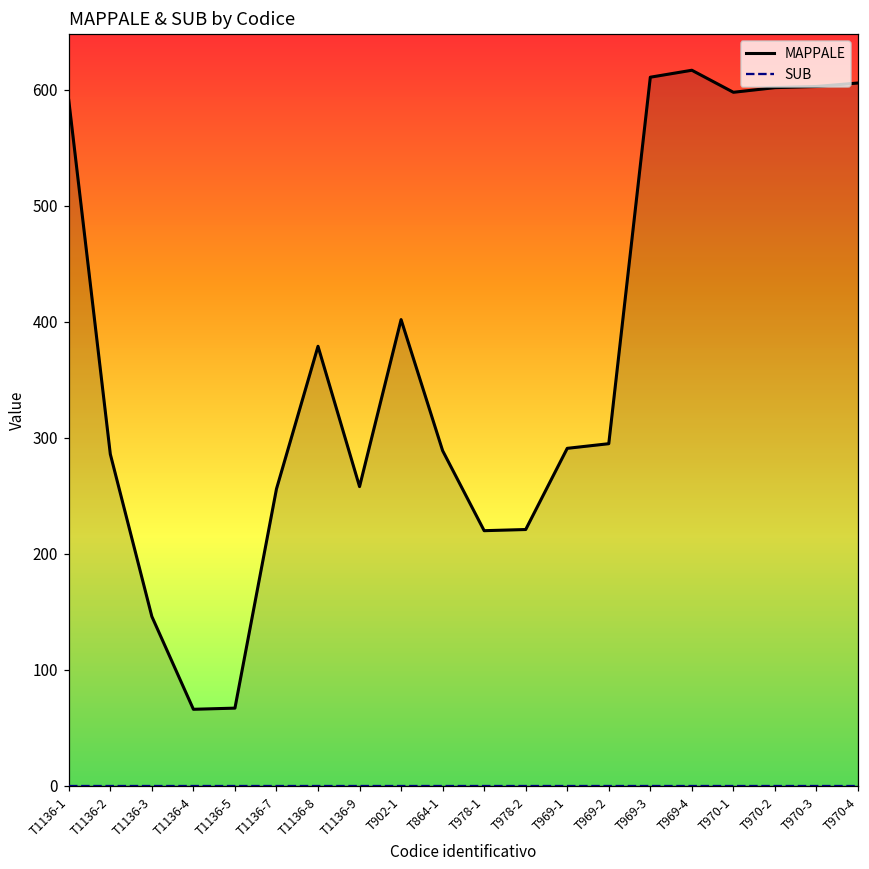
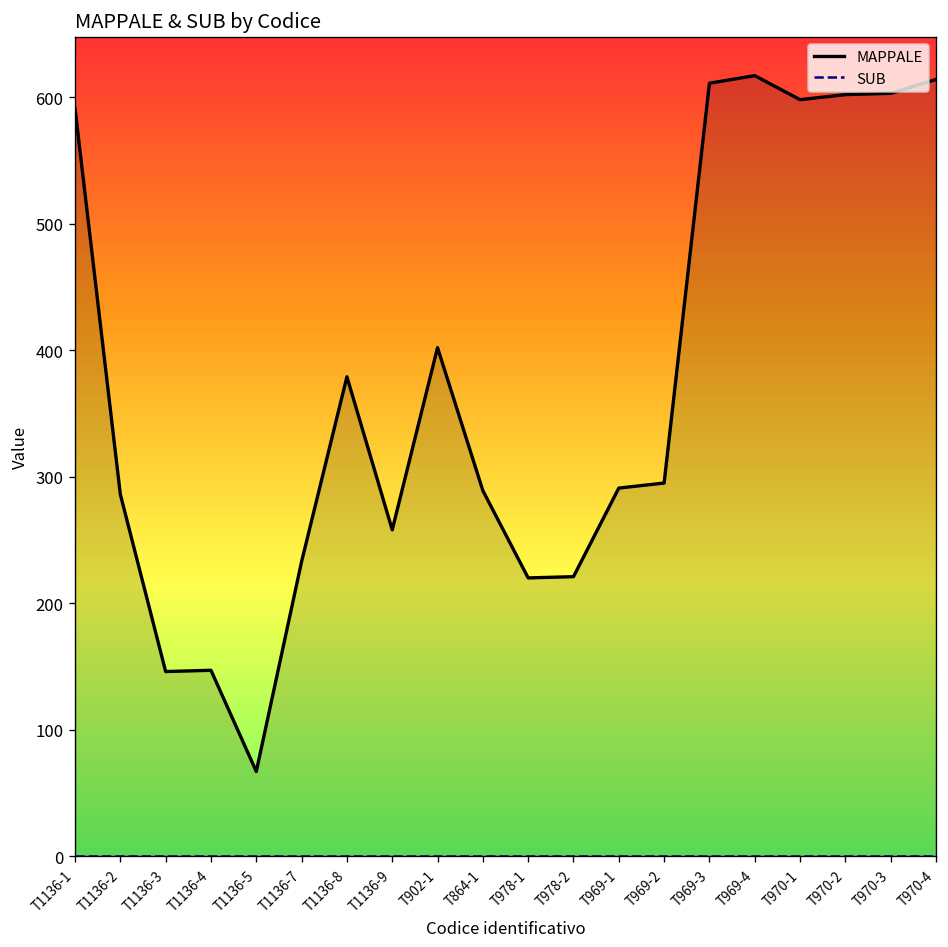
  {
    "MAPPALE": {
      "T1136-1": 591,
      "T1136-2": 286,
      "T1136-3": 146,
-     "T1136-4": 66,
+     "T1136-4": 147,
      "T1136-5": 67,
-     "T1136-7": 256,
+     "T1136-7": 233,
      "T1136-8": 379,
      "T1136-9": 258,
      "T902-1": 402,
      "T864-1": 289,
      "T978-1": 220,
      "T978-2": 221,
      "T969-1": 291,
      "T969-2": 295,
      "T969-3": 611,
      "T969-4": 617,
      "T970-1": 598,
-     "T970-4": 606
+     "T970-4": 614
    },
    "SUB": {
      "T1136-1": 0,
      "T1136-2": 0,
      "T1136-3": 0,
      "T1136-4": 0,
      "T1136-5": 0,
      "T1136-7": 0,
      "T1136-8": 0,
      "T1136-9": 0,
      "T902-1": 0,
      "T864-1": 0,
      "T978-1": 0,
      "T978-2": 0,
      "T969-1": 0,
      "T969-2": 0,
      "T969-3": 0,
      "T969-4": 0,
      "T970-1": 0,
      "T970-2": 0,
      "T970-3": 0,
      "T970-4": 0
    }
  }
